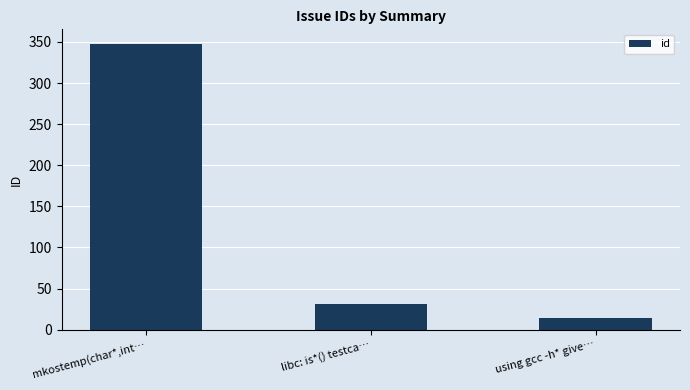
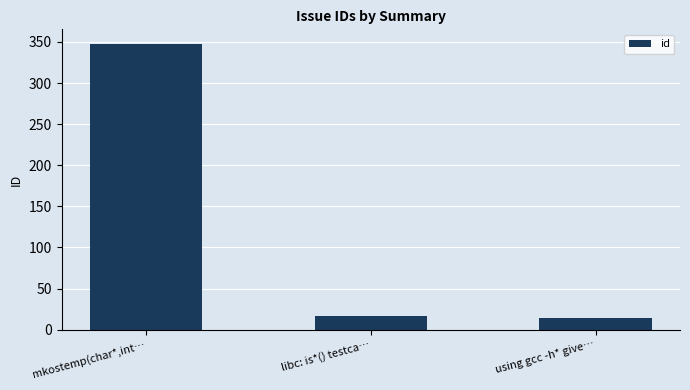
  {
    "mkostemp(char*,int…": 350,
-   "libc: is*() testca…": 30,
+   "libc: is*() testca…": 20,
    "using gcc -h* give…": 10
  }
